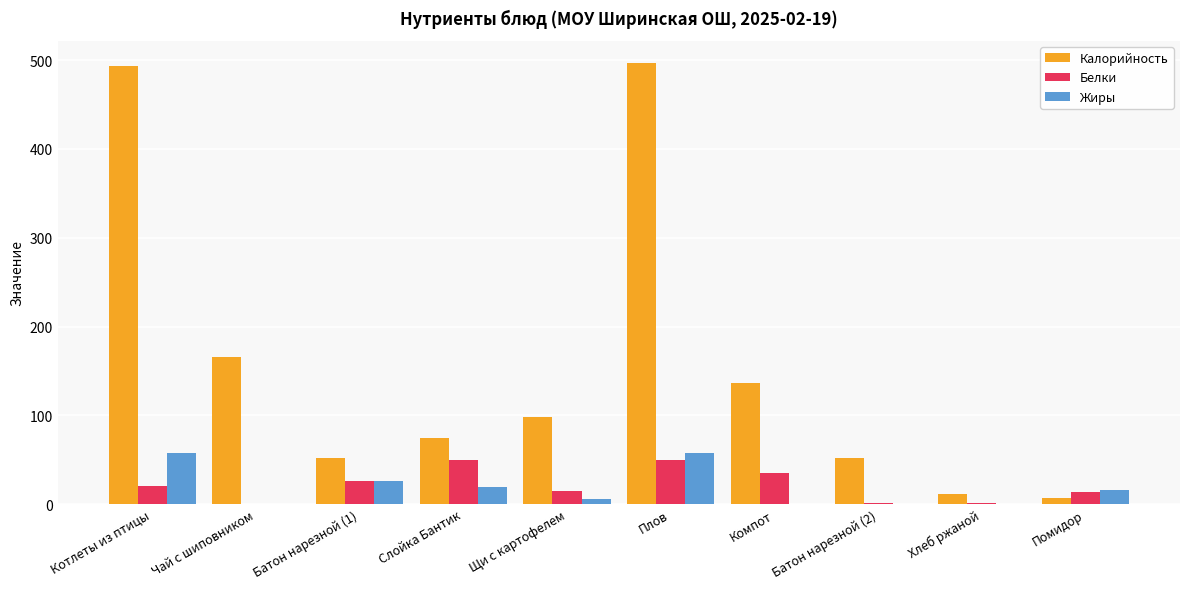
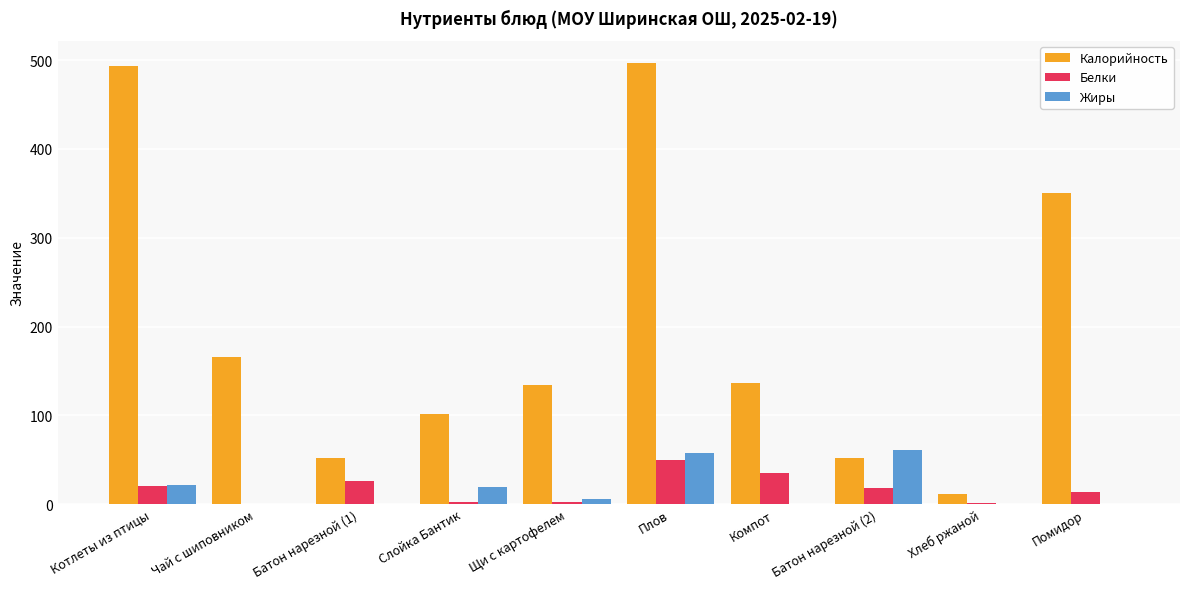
  {
    "Калорийность": {
      "Котлеты из птицы": 490,
      "Чай с шиповником": 170,
      "Батон нарезной (1)": 50,
-     "Слойка Бантик": 70,
-     "Щи с картофелем": 100,
+     "Слойка Бантик": 100,
+     "Щи с картофелем": 130,
      "Плов": 500,
      "Компот": 140,
      "Батон нарезной (2)": 50,
      "Хлеб ржаной": 10,
-     "Помидор": 10
+     "Помидор": 350
    },
    "Белки": {
      "Котлеты из птицы": 20,
      "Батон нарезной (1)": 30,
-     "Слойка Бантик": 50,
-     "Щи с картофелем": 20,
+     "Слойка Бантик": 0,
+     "Щи с картофелем": 0,
      "Плов": 50,
      "Компот": 30,
-     "Батон нарезной (2)": 0,
+     "Батон нарезной (2)": 20,
      "Помидор": 10
    },
    "Жиры": {
-     "Котлеты из птицы": 60,
-     "Батон нарезной (1)": 30,
+     "Котлеты из птицы": 20,
+     "Батон нарезной (1)": 0,
      "Слойка Бантик": 20,
      "Щи с картофелем": 10,
      "Плов": 60,
      "Компот": 0,
-     "Батон нарезной (2)": 0,
-     "Помидор": 20
+     "Батон нарезной (2)": 60,
+     "Помидор": 0
    }
  }
